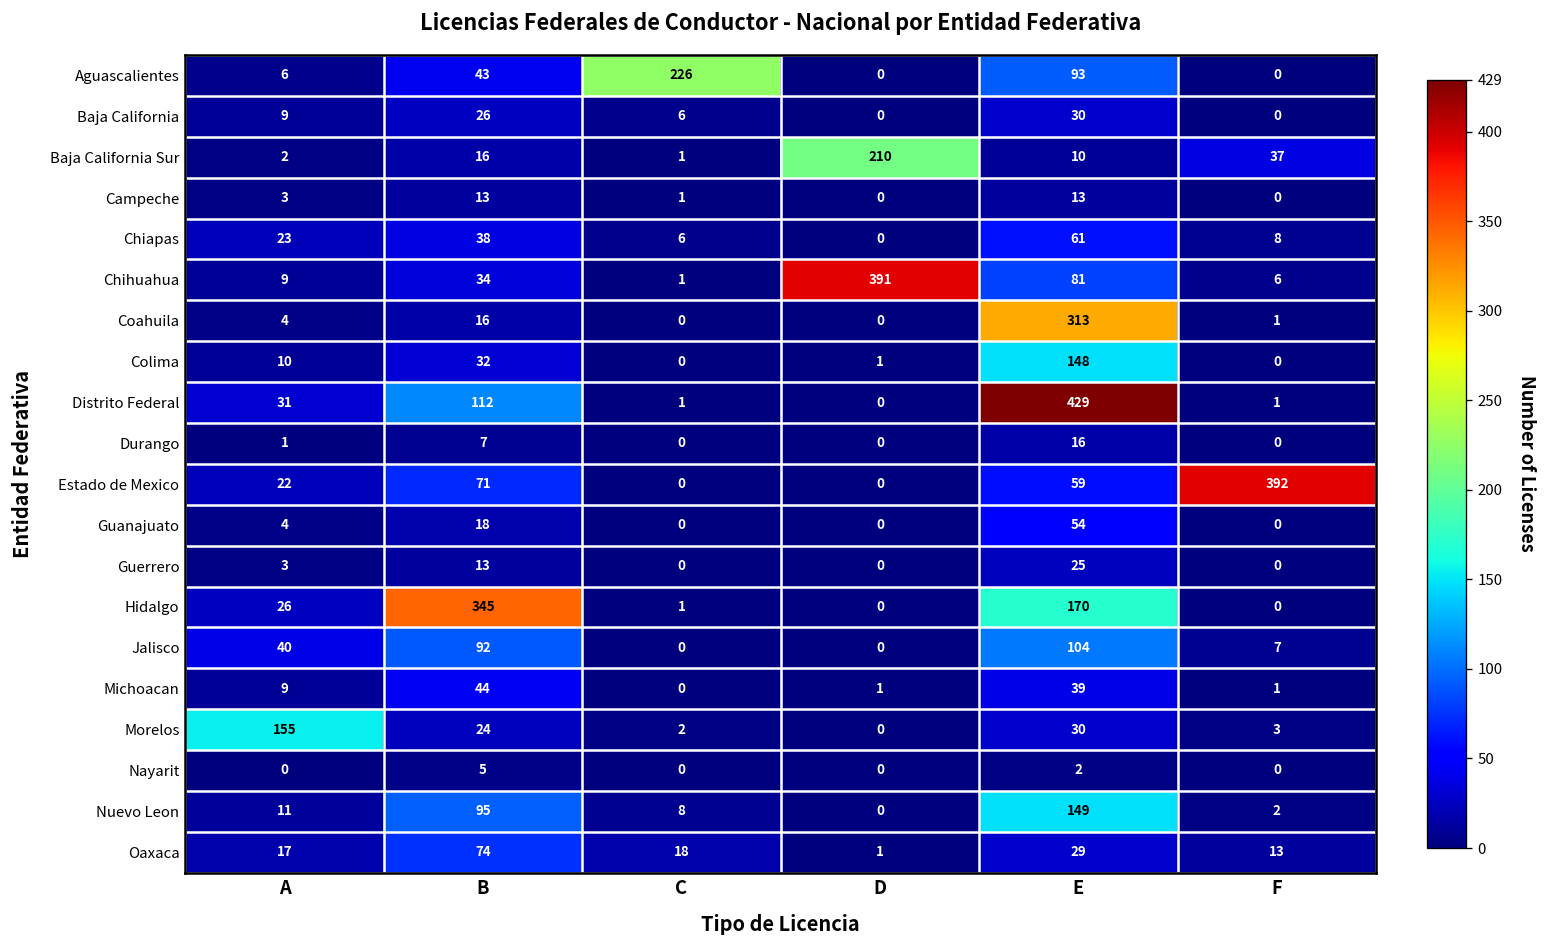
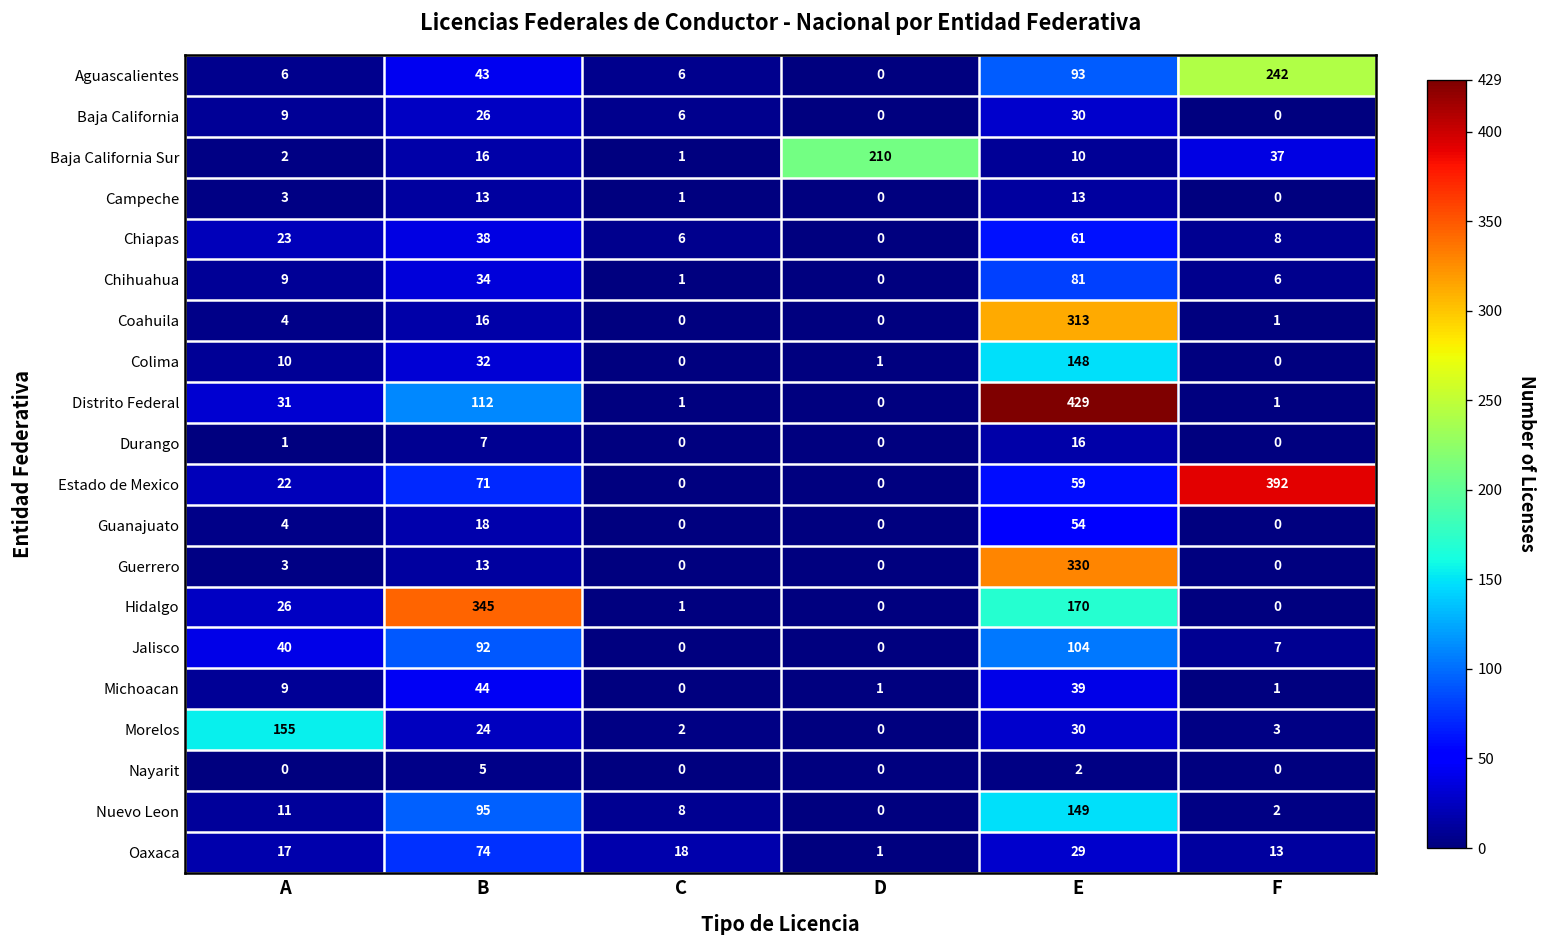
  {
    "Aguascalientes": {
      "A": 6,
      "B": 43,
-     "C": 226,
+     "C": 6,
      "D": 0,
      "E": 93,
-     "F": 0
+     "F": 242
    },
    "Baja California": {
      "A": 9,
      "B": 26,
      "C": 6,
      "D": 0,
      "E": 30,
      "F": 0
    },
    "Baja California Sur": {
      "A": 2,
      "B": 16,
      "C": 1,
      "D": 210,
      "E": 10,
      "F": 37
    },
    "Campeche": {
      "A": 3,
      "B": 13,
      "C": 1,
      "D": 0,
      "E": 13,
      "F": 0
    },
    "Chiapas": {
      "A": 23,
      "B": 38,
      "C": 6,
      "D": 0,
      "E": 61,
      "F": 8
    },
    "Chihuahua": {
      "A": 9,
      "B": 34,
      "C": 1,
-     "D": 391,
+     "D": 0,
      "E": 81,
      "F": 6
    },
    "Coahuila": {
      "A": 4,
      "B": 16,
      "C": 0,
      "D": 0,
      "E": 313,
      "F": 1
    },
    "Colima": {
      "A": 10,
      "B": 32,
      "C": 0,
      "D": 1,
      "E": 148,
      "F": 0
    },
    "Distrito Federal": {
      "A": 31,
      "B": 112,
      "C": 1,
      "D": 0,
      "E": 429,
      "F": 1
    },
    "Durango": {
      "A": 1,
      "B": 7,
      "C": 0,
      "D": 0,
      "E": 16,
      "F": 0
    },
    "Estado de Mexico": {
      "A": 22,
      "B": 71,
      "C": 0,
      "D": 0,
      "E": 59,
      "F": 392
    },
    "Guanajuato": {
      "A": 4,
      "B": 18,
      "C": 0,
      "D": 0,
      "E": 54,
      "F": 0
    },
    "Guerrero": {
      "A": 3,
      "B": 13,
      "C": 0,
      "D": 0,
-     "E": 25,
+     "E": 330,
      "F": 0
    },
    "Hidalgo": {
      "A": 26,
      "B": 345,
      "C": 1,
      "D": 0,
      "E": 170,
      "F": 0
    },
    "Jalisco": {
      "A": 40,
      "B": 92,
      "C": 0,
      "D": 0,
      "E": 104,
      "F": 7
    },
    "Michoacan": {
      "A": 9,
      "B": 44,
      "C": 0,
      "D": 1,
      "E": 39,
      "F": 1
    },
    "Morelos": {
      "A": 155,
      "B": 24,
      "C": 2,
      "D": 0,
      "E": 30,
      "F": 3
    },
    "Nayarit": {
      "A": 0,
      "B": 5,
      "C": 0,
      "D": 0,
      "E": 2,
      "F": 0
    },
    "Nuevo Leon": {
      "A": 11,
      "B": 95,
      "C": 8,
      "D": 0,
      "E": 149,
      "F": 2
    },
    "Oaxaca": {
      "A": 17,
      "B": 74,
      "C": 18,
      "D": 1,
      "E": 29,
      "F": 13
    }
  }
